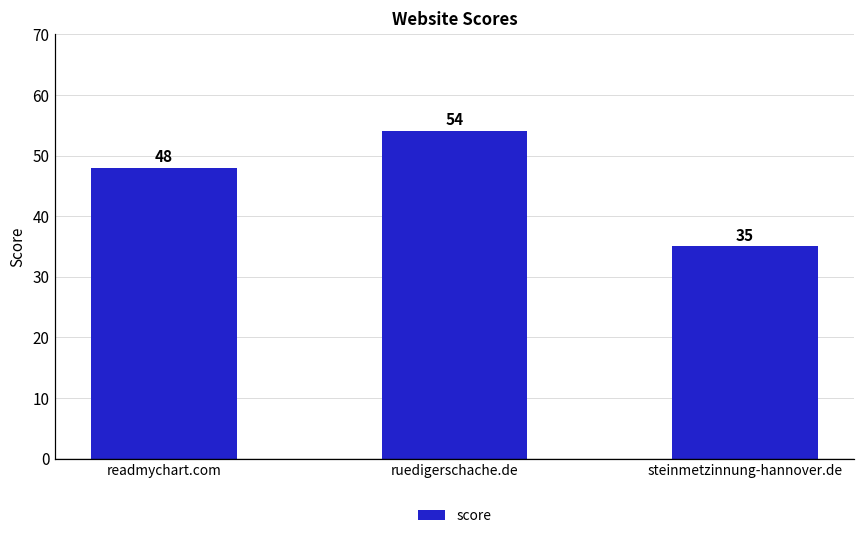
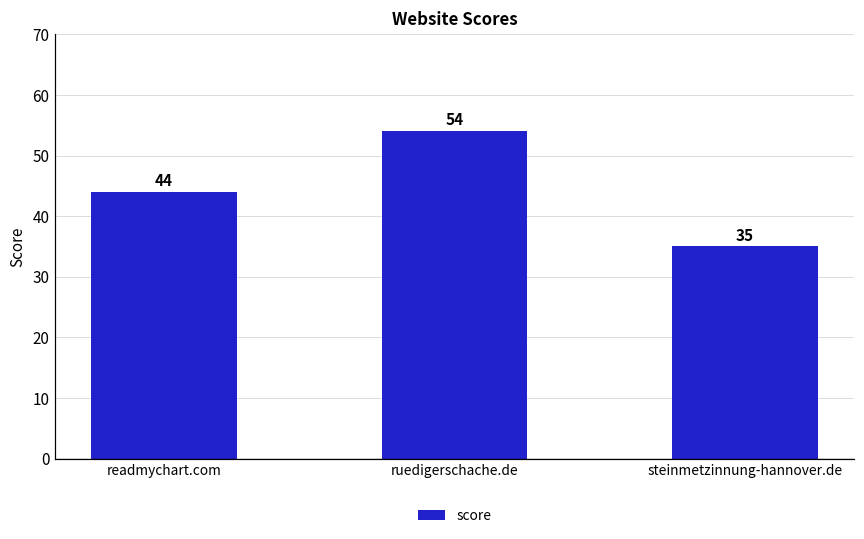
  {
-   "readmychart.com": 48,
+   "readmychart.com": 44,
    "ruedigerschache.de": 54,
    "steinmetzinnung-hannover.de": 35
  }
